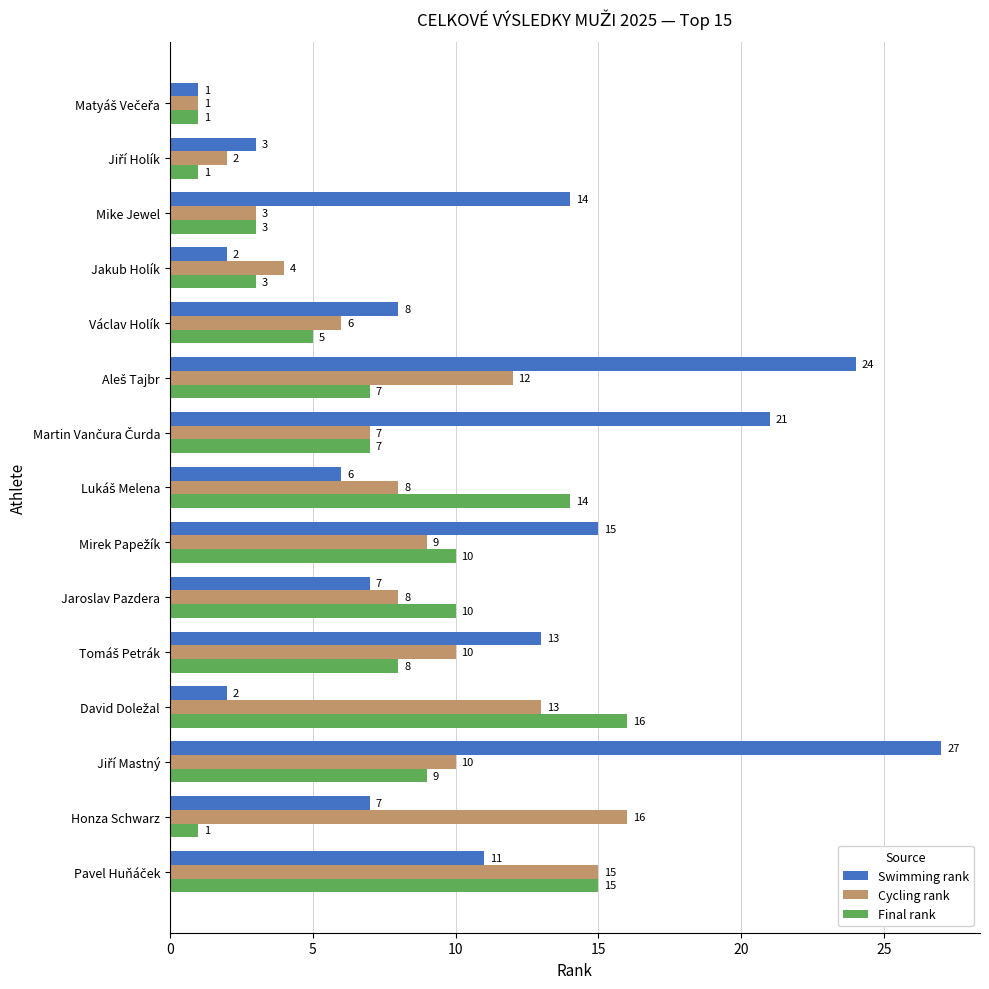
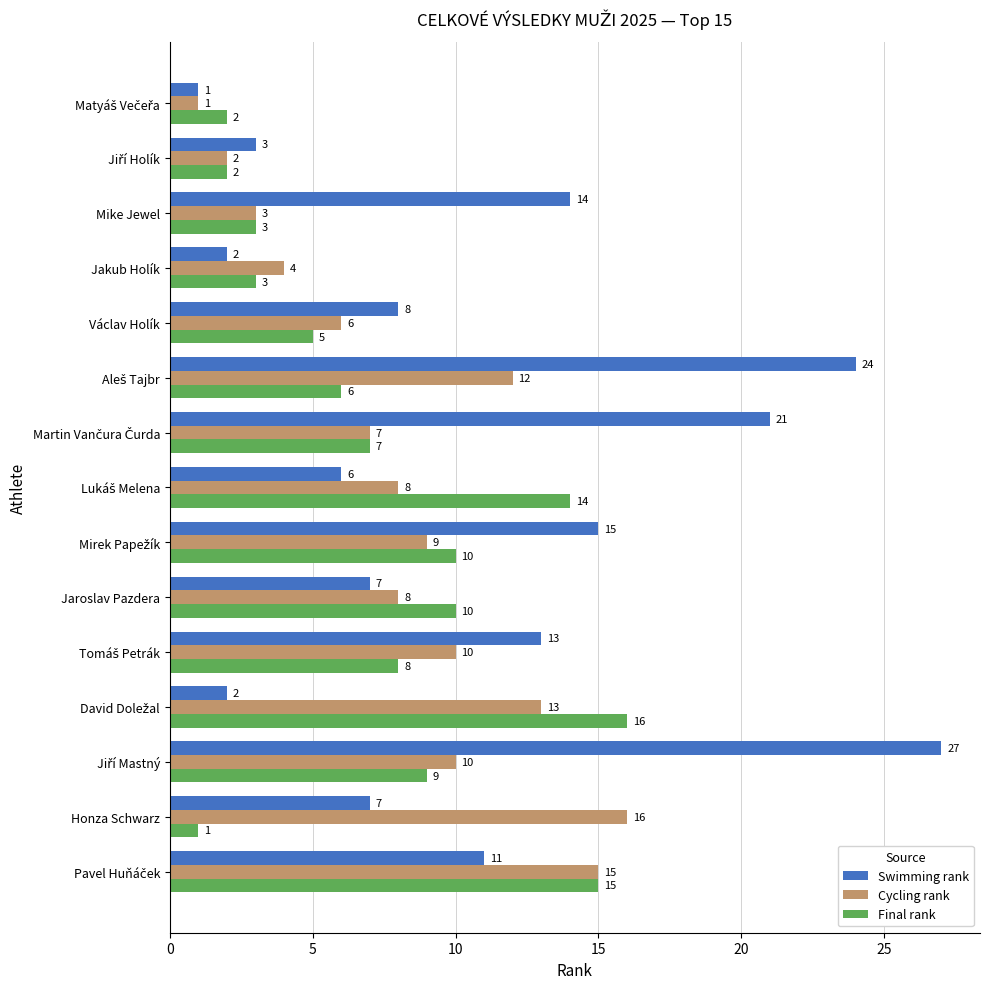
  {
    "Swimming rank": {
      "Matyáš Večeřa": 1,
      "Jiří Holík": 3,
      "Mike Jewel": 14,
      "Jakub Holík": 2,
      "Václav Holík": 8,
      "Aleš Tajbr": 24,
      "Martin Vančura Čurda": 21,
      "Lukáš Melena": 6,
      "Mirek Papežík": 15,
      "Jaroslav Pazdera": 7,
      "Tomáš Petrák": 13,
      "David Doležal": 2,
      "Jiří Mastný": 27,
      "Honza Schwarz": 7,
      "Pavel Huňáček": 11
    },
    "Cycling rank": {
      "Matyáš Večeřa": 1,
      "Jiří Holík": 2,
      "Mike Jewel": 3,
      "Jakub Holík": 4,
      "Václav Holík": 6,
      "Aleš Tajbr": 12,
      "Martin Vančura Čurda": 7,
      "Lukáš Melena": 8,
      "Mirek Papežík": 9,
      "Jaroslav Pazdera": 8,
      "Tomáš Petrák": 10,
      "David Doležal": 13,
      "Jiří Mastný": 10,
      "Honza Schwarz": 16,
      "Pavel Huňáček": 15
    },
    "Final rank": {
-     "Matyáš Večeřa": 1,
-     "Jiří Holík": 1,
+     "Matyáš Večeřa": 2,
+     "Jiří Holík": 2,
      "Mike Jewel": 3,
      "Jakub Holík": 3,
      "Václav Holík": 5,
-     "Aleš Tajbr": 7,
+     "Aleš Tajbr": 6,
      "Martin Vančura Čurda": 7,
      "Lukáš Melena": 14,
      "Mirek Papežík": 10,
      "Jaroslav Pazdera": 10,
      "Tomáš Petrák": 8,
      "David Doležal": 16,
      "Jiří Mastný": 9,
      "Honza Schwarz": 1,
      "Pavel Huňáček": 15
    }
  }
